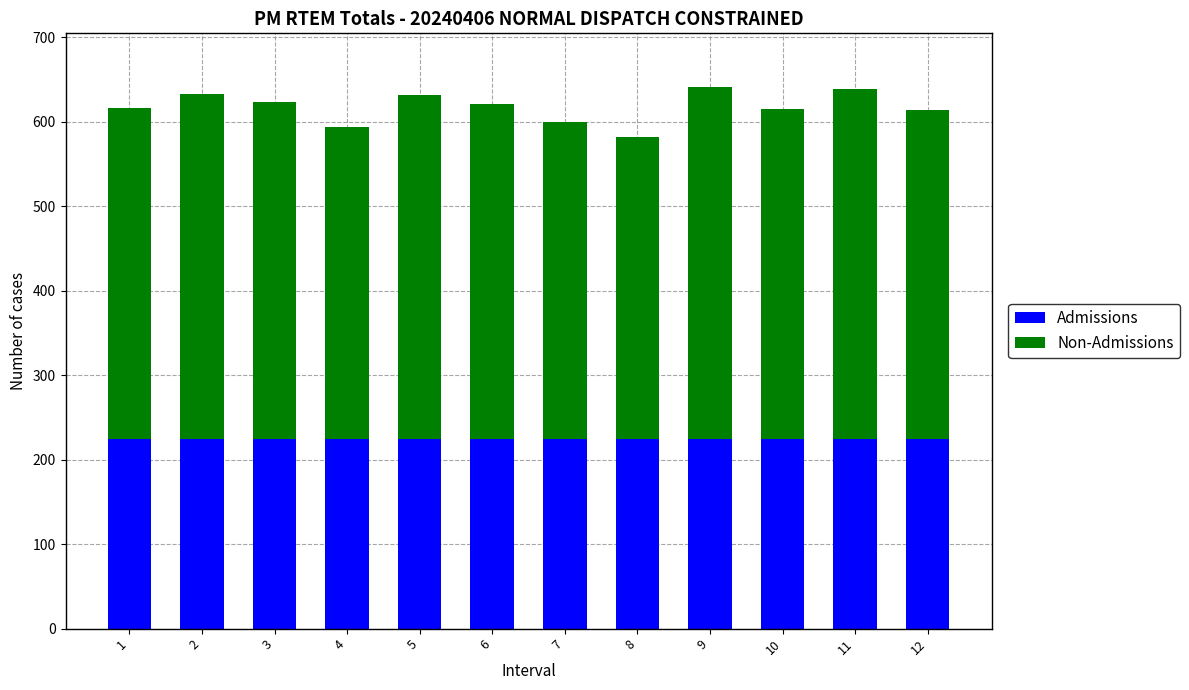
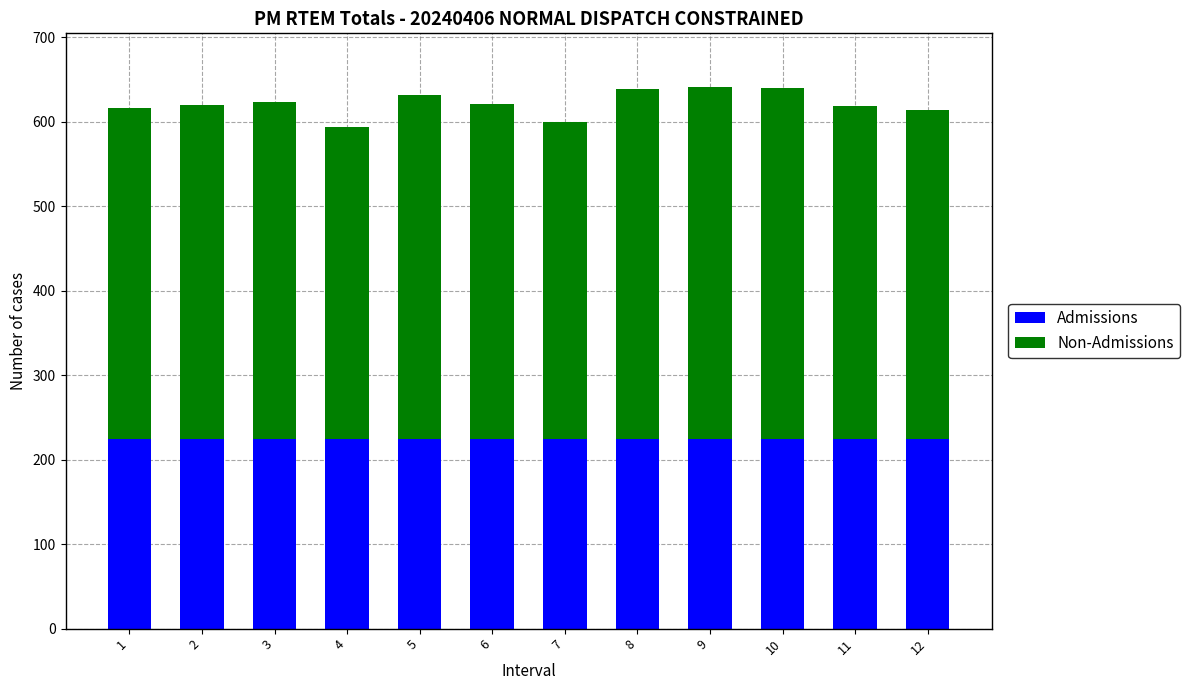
  {
    "Admissions": {
      "1": 230,
      "2": 230,
      "3": 230,
      "4": 230,
      "5": 230,
      "6": 230,
      "7": 230,
      "8": 230,
      "9": 230,
      "10": 230,
      "11": 230,
      "12": 230
    },
    "Non-Admissions": {
      "1": 390,
-     "2": 410,
+     "2": 400,
      "3": 400,
      "4": 370,
      "5": 410,
      "6": 400,
      "7": 380,
-     "8": 360,
+     "8": 410,
      "9": 420,
-     "10": 390,
-     "11": 410,
+     "10": 410,
+     "11": 390,
      "12": 390
    }
  }
